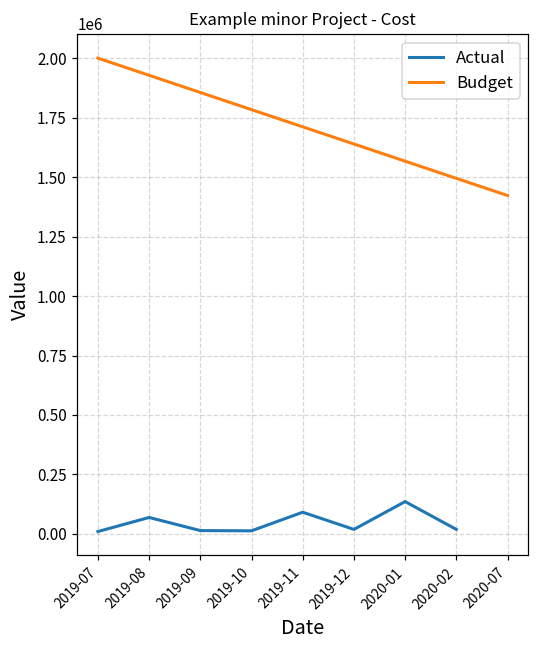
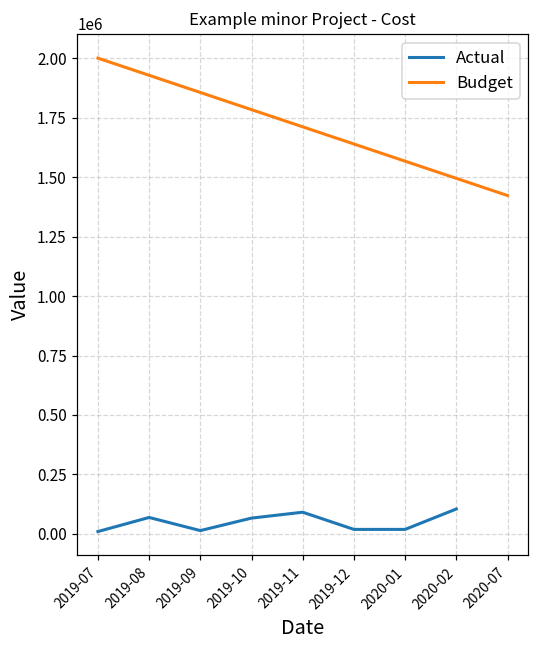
  {
    "Actual": {
      "2019-07": 10000,
      "2019-08": 70000,
      "2019-09": 10000,
-     "2019-10": 10000,
+     "2019-10": 70000,
      "2019-11": 90000,
      "2019-12": 20000,
-     "2020-01": 140000,
-     "2020-02": 20000
+     "2020-01": 20000,
+     "2020-02": 100000
    },
    "Budget": {
      "2019-07": 2000000,
      "2020-07": 1420000
    }
  }
